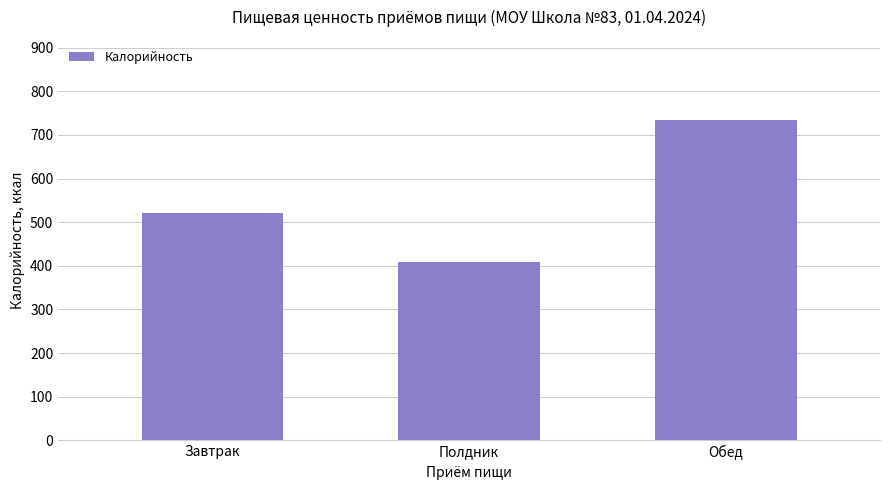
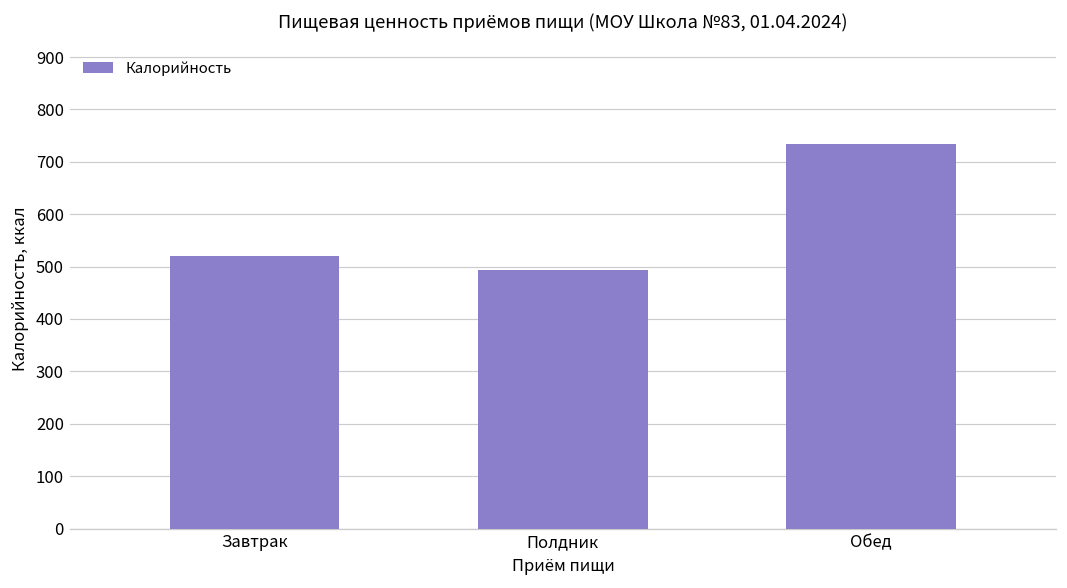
  {
    "Завтрак": 520,
-   "Полдник": 410,
+   "Полдник": 490,
    "Обед": 730
  }
